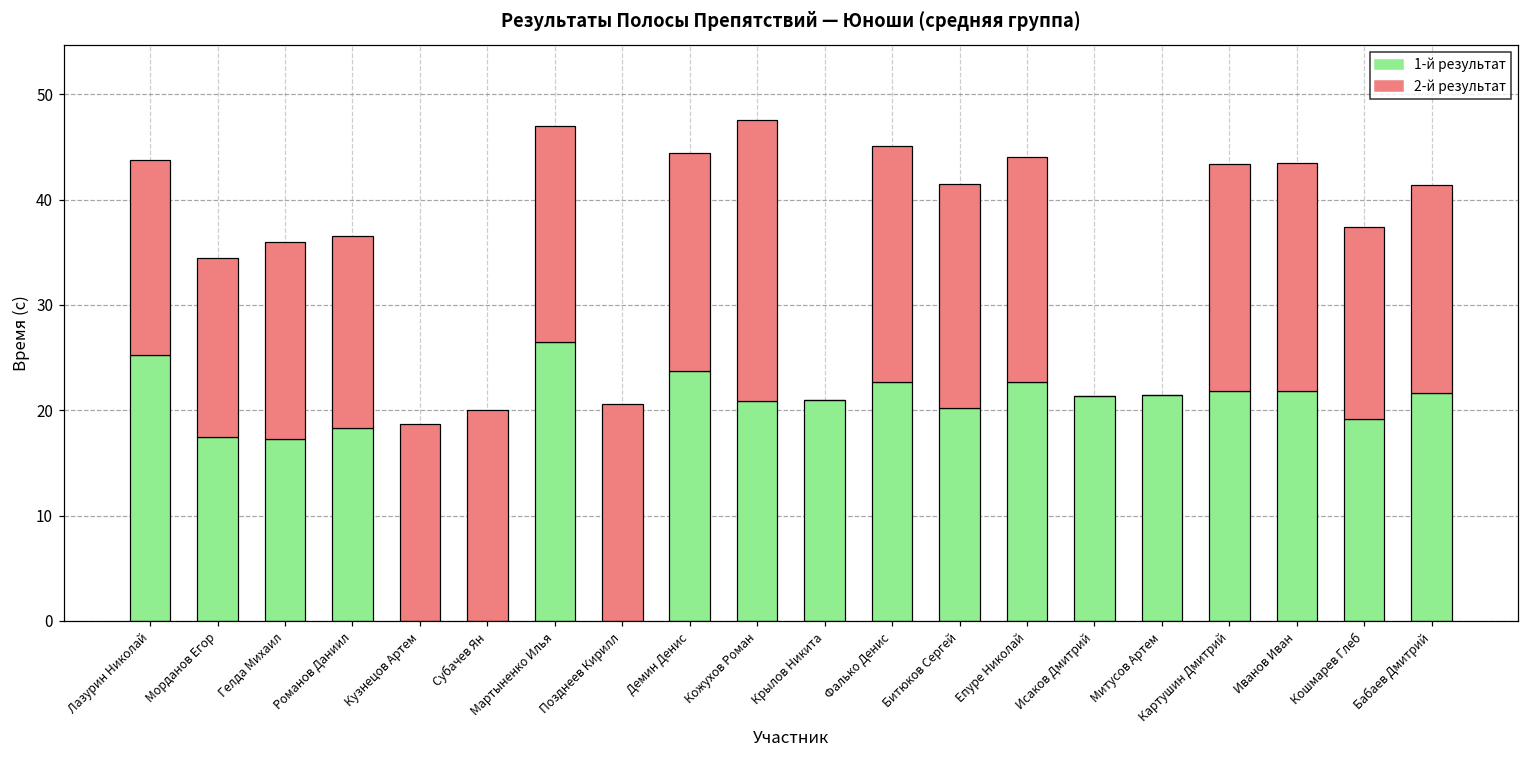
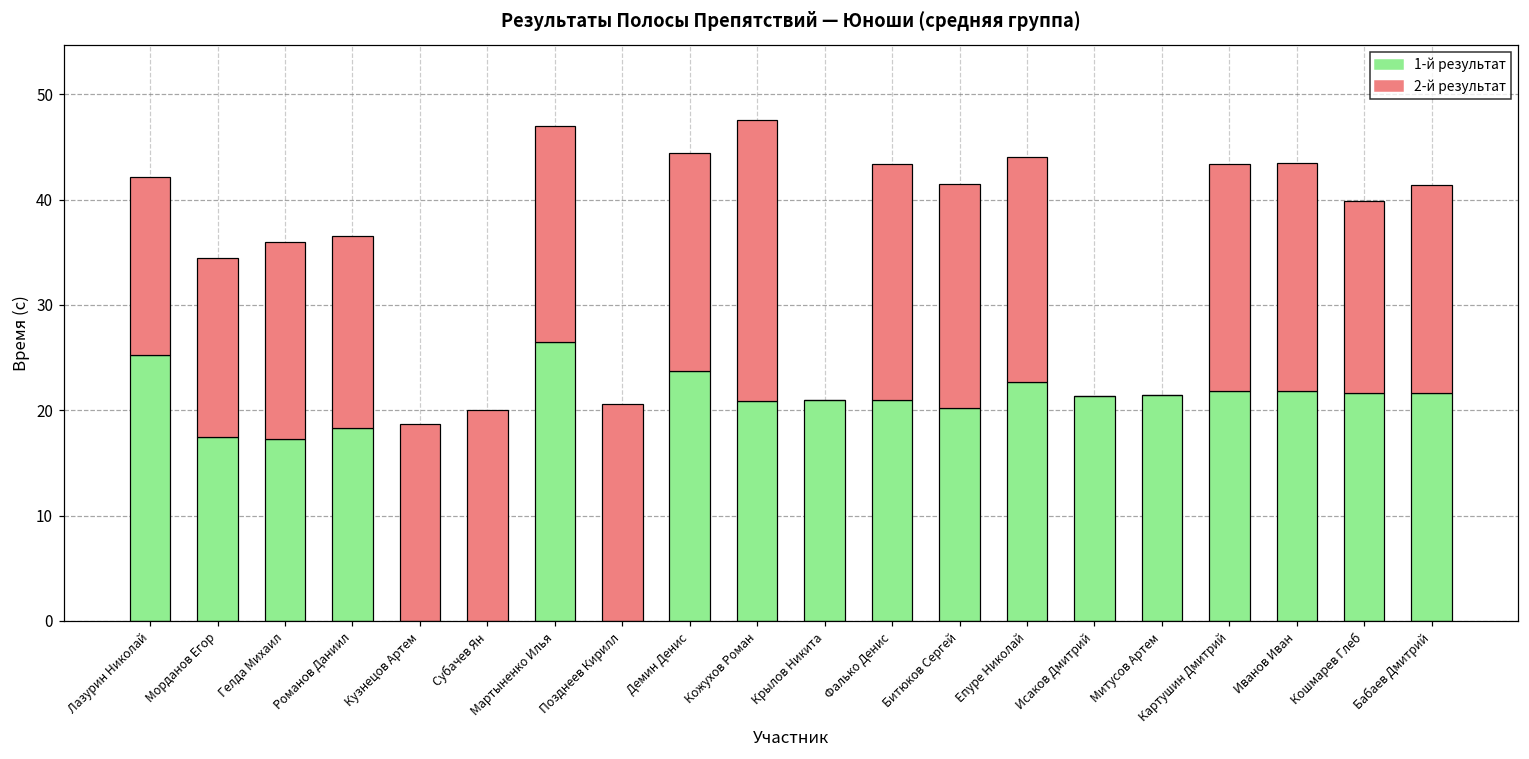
  {
    "1-й результат": {
      "Лазурин Николай": 25,
      "Морданов Егор": 18,
      "Гелда Михаил": 17,
      "Романов Даниил": 18,
      "Кузнецов Артем": 0,
      "Субачев Ян": 0,
      "Мартыненко Илья": 27,
      "Позднеев Кирилл": 0,
      "Демин Денис": 24,
      "Кожухов Роман": 21,
      "Крылов Никита": 21,
-     "Фалько Денис": 23,
+     "Фалько Денис": 21,
      "Битюков Сергей": 20,
      "Епуре Николай": 23,
      "Исаков Дмитрий": 21,
      "Митусов Артем": 21,
      "Картушин Дмитрий": 22,
      "Иванов Иван": 22,
-     "Кошмарев Глеб": 19,
+     "Кошмарев Глеб": 22,
      "Бабаев Дмитрий": 22
    },
    "2-й результат": {
-     "Лазурин Николай": 19,
+     "Лазурин Николай": 17,
      "Морданов Егор": 17,
      "Гелда Михаил": 19,
      "Романов Даниил": 18,
      "Кузнецов Артем": 19,
      "Субачев Ян": 20,
      "Мартыненко Илья": 20,
      "Позднеев Кирилл": 21,
      "Демин Денис": 21,
      "Кожухов Роман": 27,
      "Крылов Никита": 0,
      "Фалько Денис": 22,
      "Битюков Сергей": 21,
      "Епуре Николай": 21,
      "Исаков Дмитрий": 0,
      "Митусов Артем": 0,
      "Картушин Дмитрий": 22,
      "Иванов Иван": 22,
      "Кошмарев Глеб": 18,
      "Бабаев Дмитрий": 20
    }
  }
